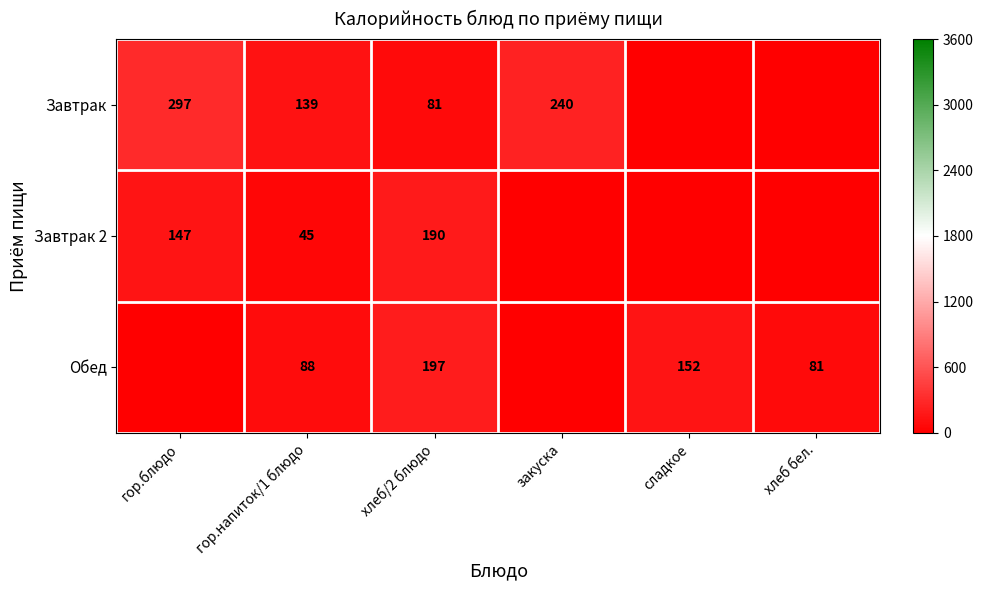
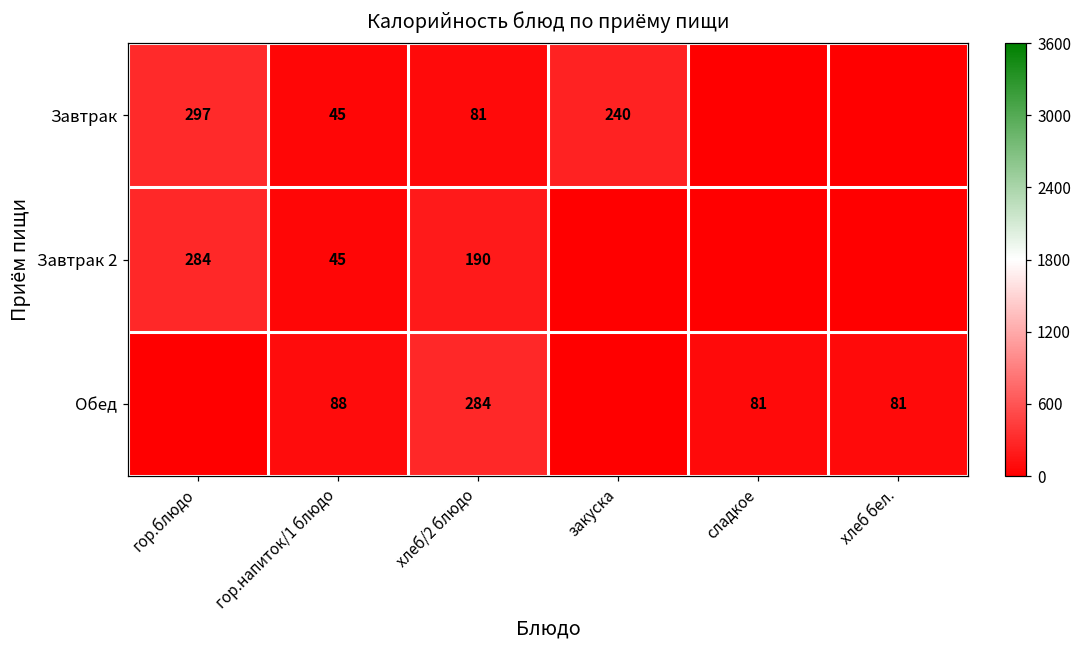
  {
    "Завтрак": {
      "гор.блюдо": 297,
-     "гор.напиток/1 блюдо": 139,
+     "гор.напиток/1 блюдо": 45,
      "хлеб/2 блюдо": 81,
      "закуска": 240
    },
    "Завтрак 2": {
-     "гор.блюдо": 147,
+     "гор.блюдо": 284,
      "гор.напиток/1 блюдо": 45,
      "хлеб/2 блюдо": 190
    },
    "Обед": {
      "гор.напиток/1 блюдо": 88,
-     "хлеб/2 блюдо": 197,
-     "сладкое": 152,
+     "хлеб/2 блюдо": 284,
+     "сладкое": 81,
      "хлеб бел.": 81
    }
  }
